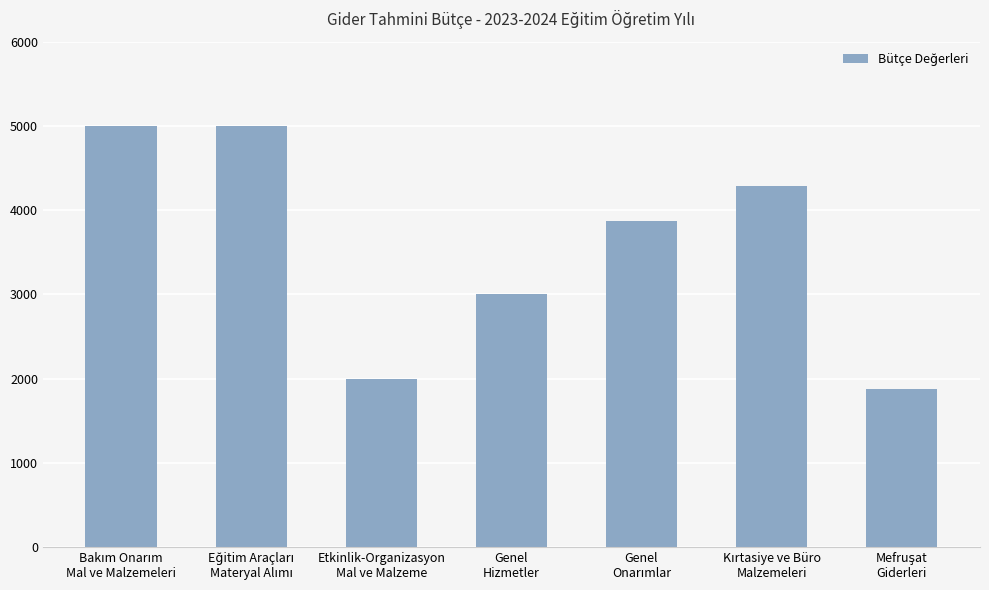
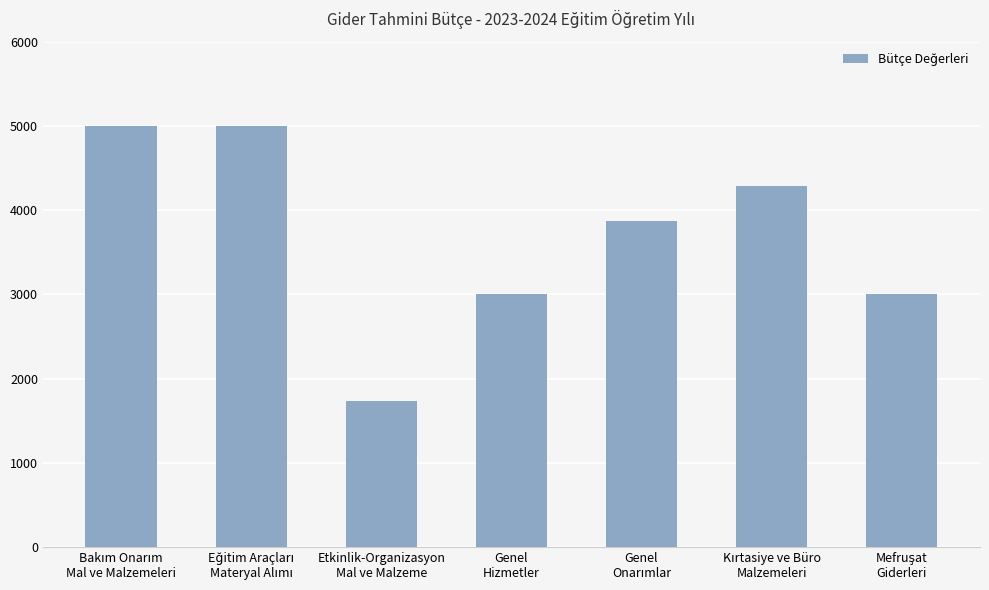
  {
    "Bakım Onarım Mal ve Malzemeleri": 5000,
    "Eğitim Araçları Materyal Alımı": 5000,
-   "Etkinlik-Organizasyon Mal ve Malzeme": 2000,
+   "Etkinlik-Organizasyon Mal ve Malzeme": 1700,
    "Genel Hizmetler": 3000,
    "Genel Onarımlar": 3900,
    "Kırtasiye ve Büro Malzemeleri": 4300,
-   "Mefruşat Giderleri": 1900
+   "Mefruşat Giderleri": 3000
  }
